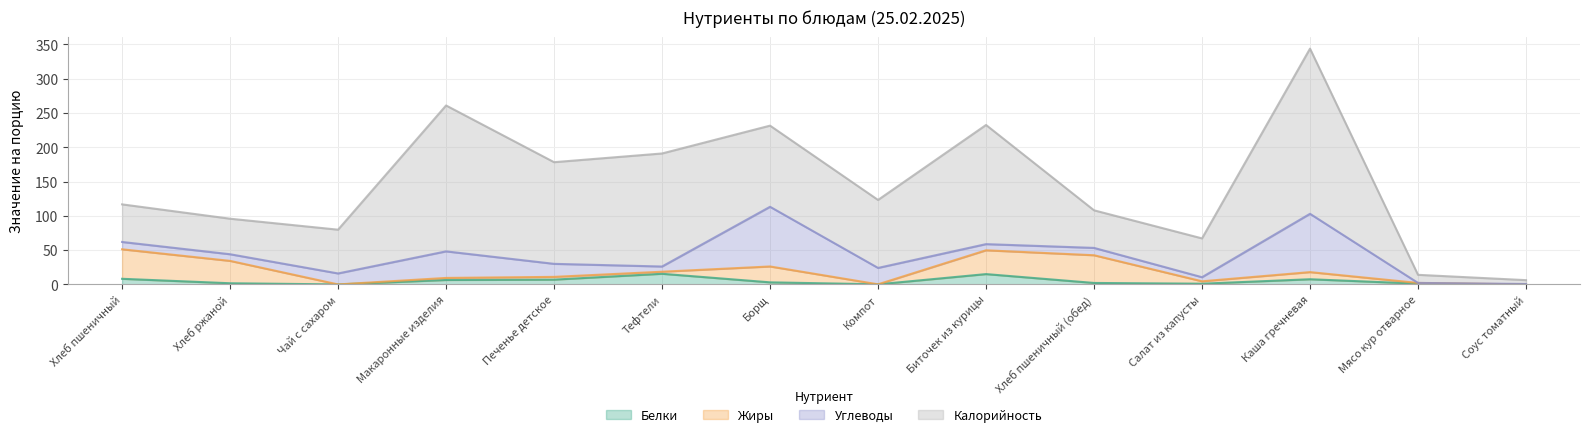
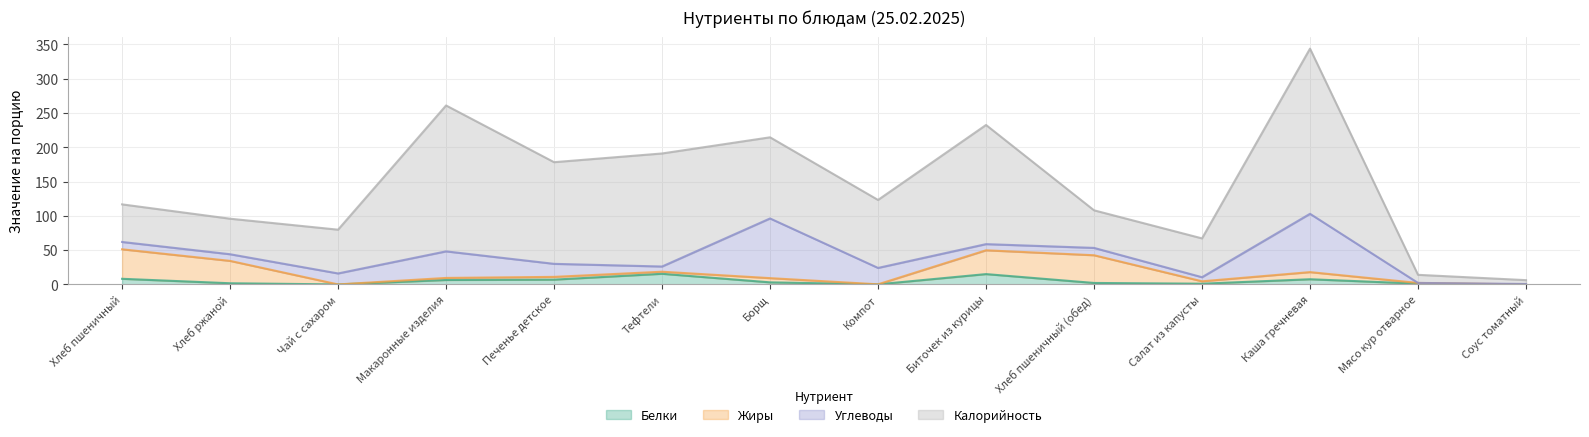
  {
    "Жиры": {
      "Хлеб пшеничный": 40,
      "Хлеб ржаной": 30,
      "Печенье детское": 0,
-     "Борщ": 20,
+     "Борщ": 10,
      "Биточек из курицы": 30,
      "Хлеб пшеничный (обед)": 40,
      "Каша гречневая": 10
    }
  }
